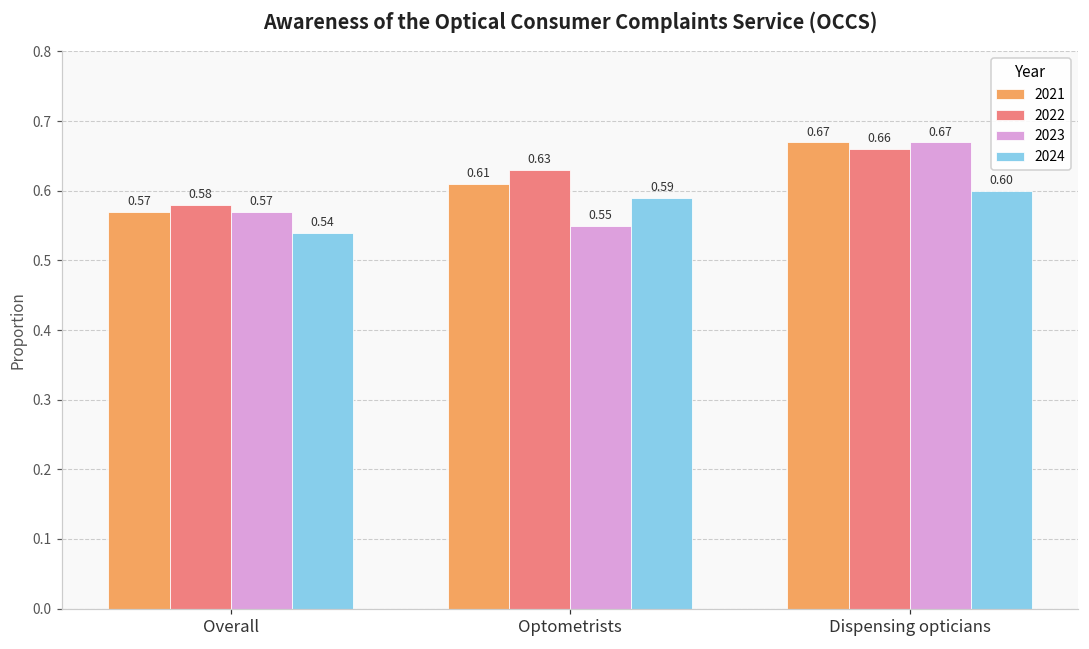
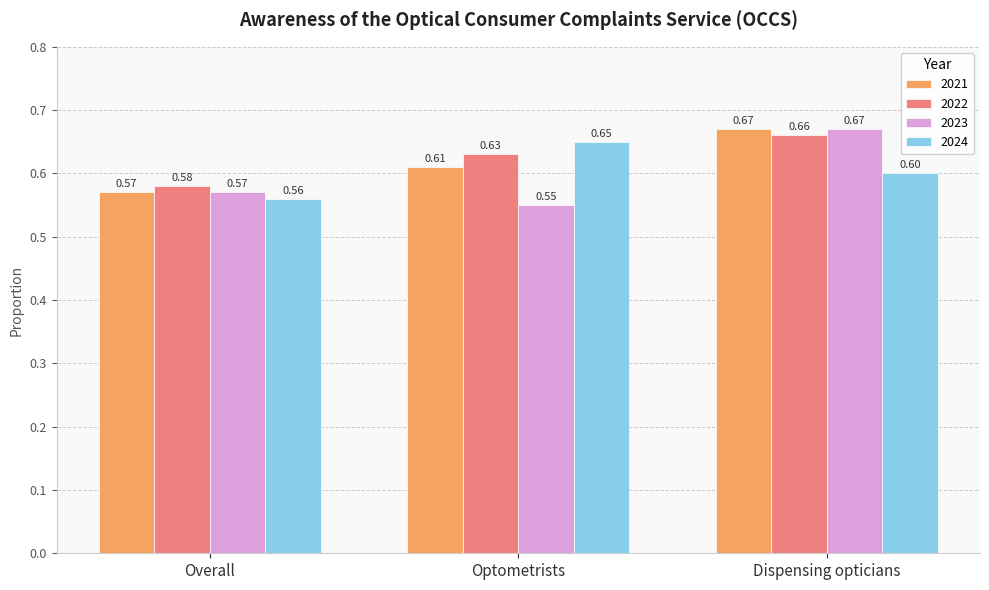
  {
    "2023": {
      "Overall": 0.57,
      "Optometrists": 0.55,
      "Dispensing opticians": 0.67
    },
    "2024": {
-     "Overall": 0.54,
-     "Optometrists": 0.59,
+     "Overall": 0.56,
+     "Optometrists": 0.65,
      "Dispensing opticians": 0.60
    }
  }
